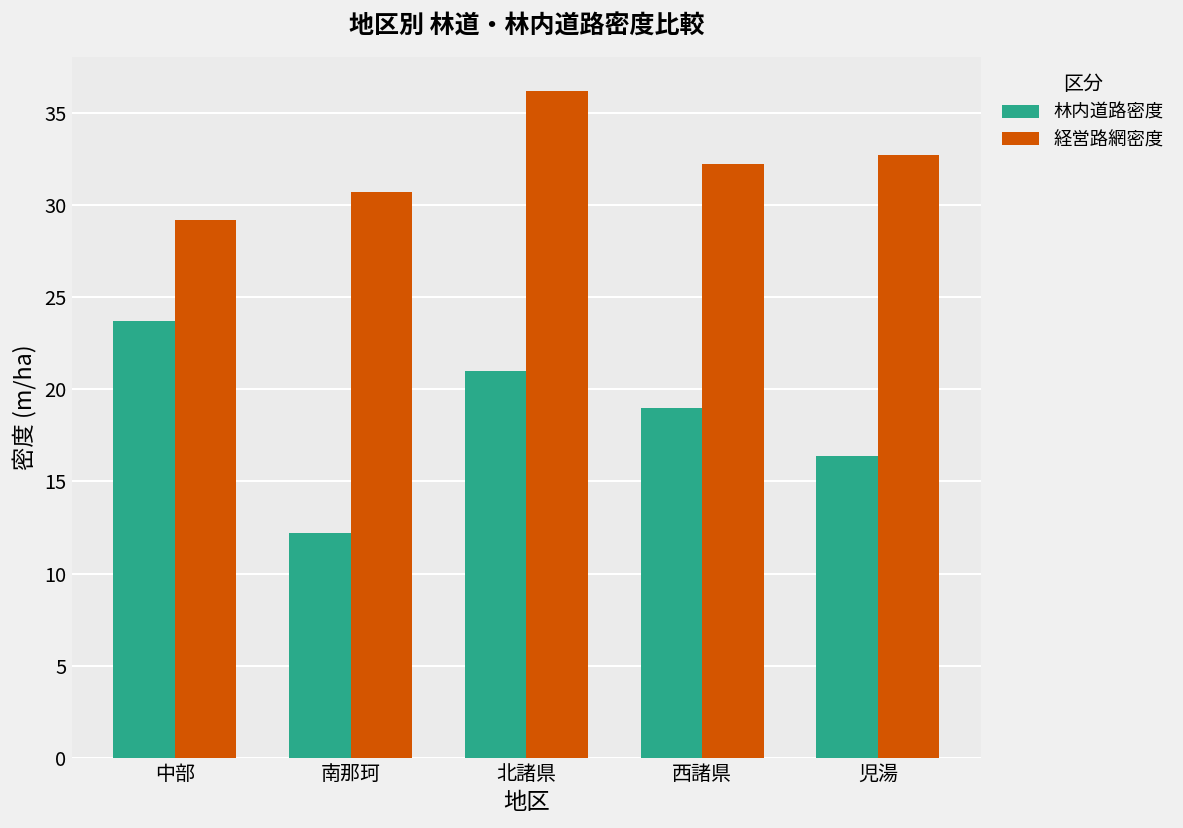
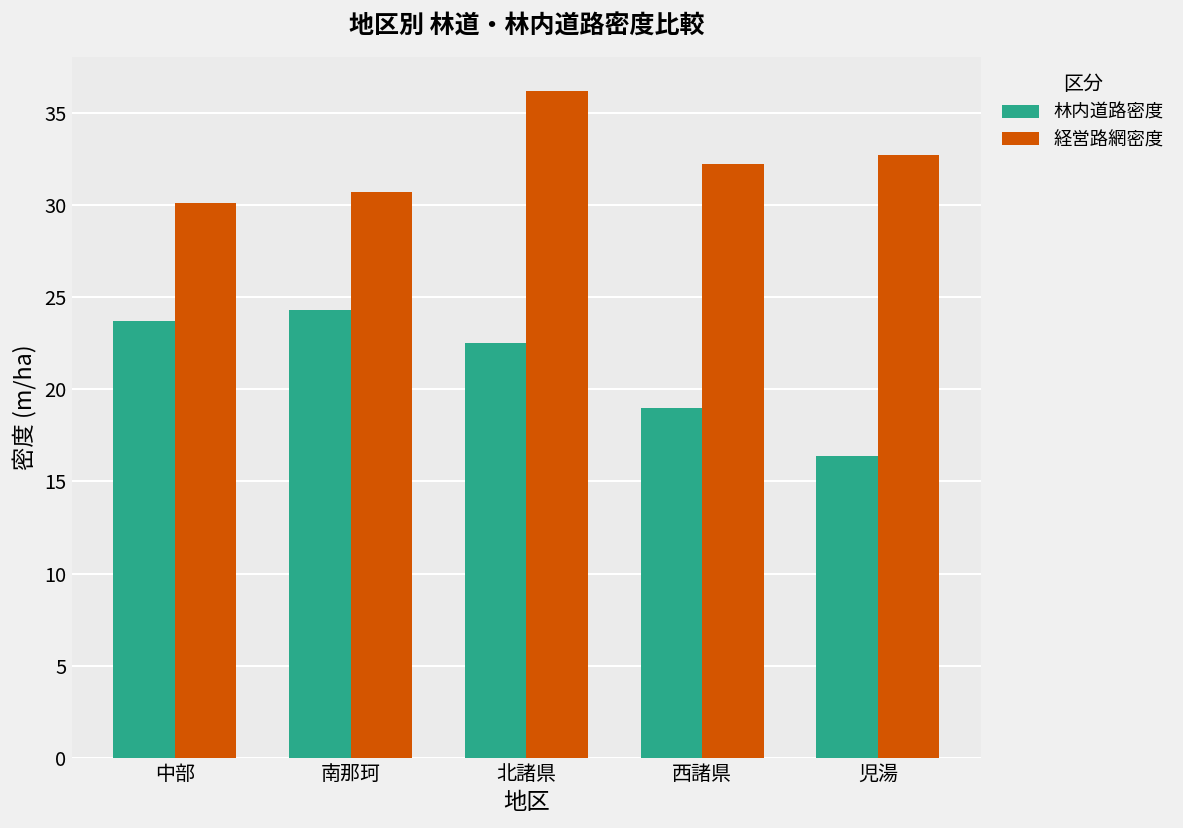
  {
    "林内道路密度": {
      "中部": 23.7,
-     "南那珂": 12.2,
-     "北諸県": 21.0,
+     "南那珂": 24.3,
+     "北諸県": 22.5,
      "西諸県": 19.0,
      "児湯": 16.4
    },
    "経営路網密度": {
-     "中部": 29.2,
+     "中部": 30.1,
      "南那珂": 30.7,
      "北諸県": 36.2,
      "西諸県": 32.2,
      "児湯": 32.7
    }
  }
